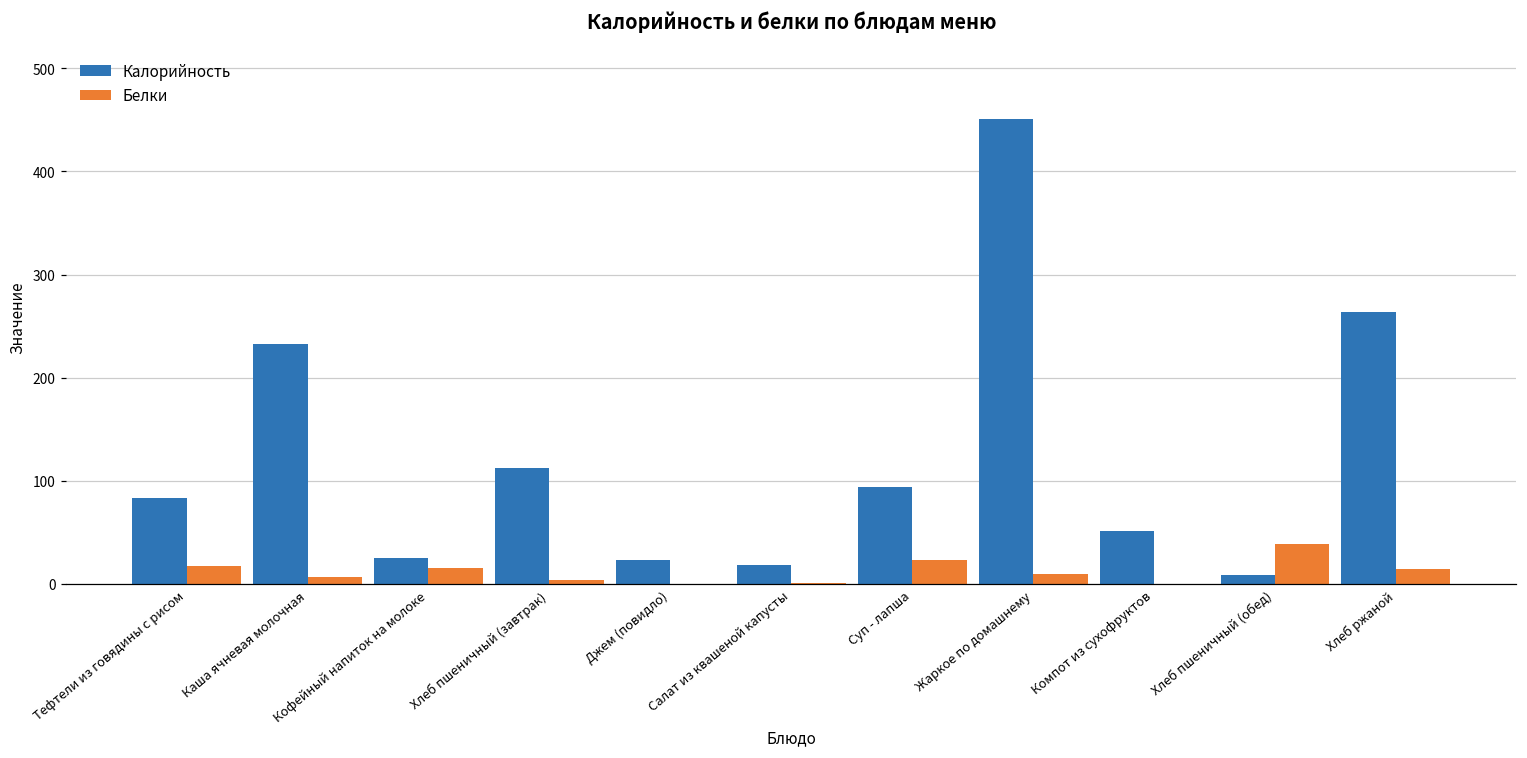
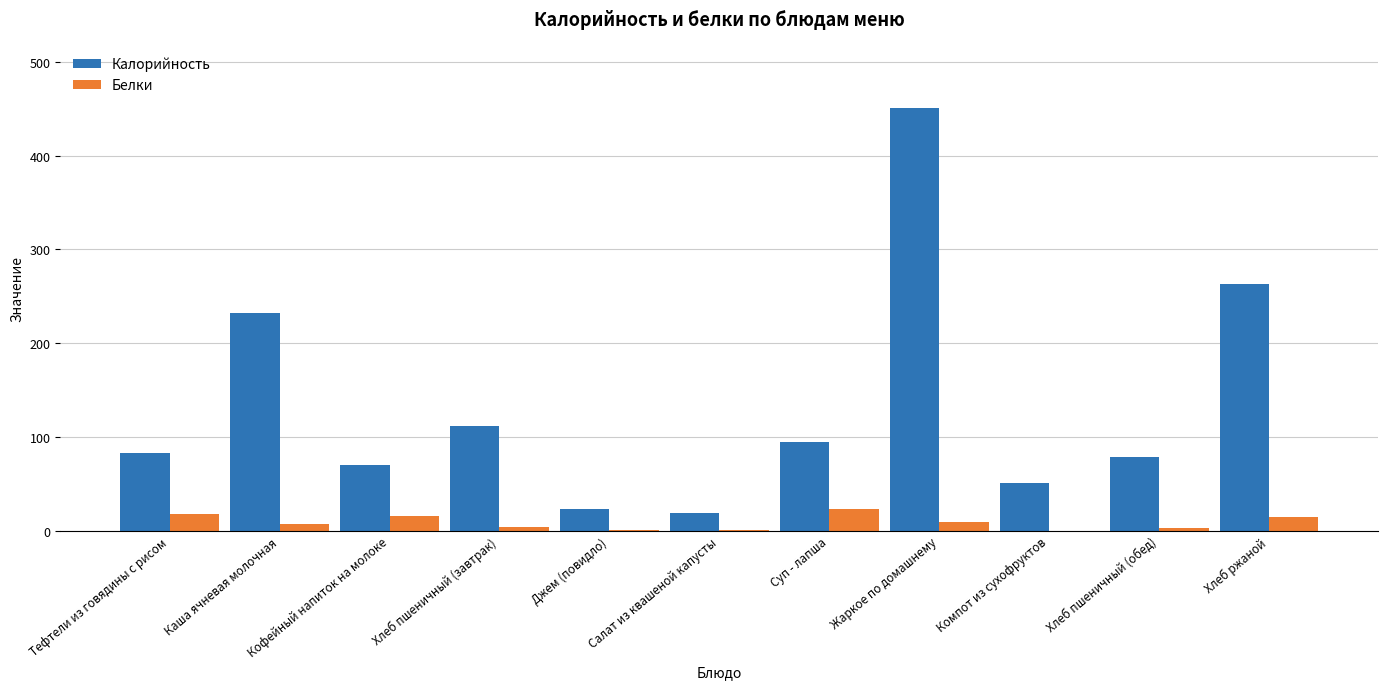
  {
    "Калорийность": {
      "Тефтели из говядины с рисом": 80,
      "Каша ячневая молочная": 230,
-     "Кофейный напиток на молоке": 30,
+     "Кофейный напиток на молоке": 70,
      "Хлеб пшеничный (завтрак)": 110,
      "Джем (повидло)": 20,
      "Салат из квашеной капусты": 20,
      "Суп - лапша": 90,
      "Жаркое по домашнему": 450,
      "Компот из сухофруктов": 50,
-     "Хлеб пшеничный (обед)": 10,
+     "Хлеб пшеничный (обед)": 80,
      "Хлеб ржаной": 260
    },
    "Белки": {
      "Тефтели из говядины с рисом": 20,
      "Каша ячневая молочная": 10,
      "Кофейный напиток на молоке": 20,
      "Хлеб пшеничный (завтрак)": 0,
      "Суп - лапша": 20,
      "Жаркое по домашнему": 10,
-     "Хлеб пшеничный (обед)": 40,
+     "Хлеб пшеничный (обед)": 0,
      "Хлеб ржаной": 10
    }
  }
